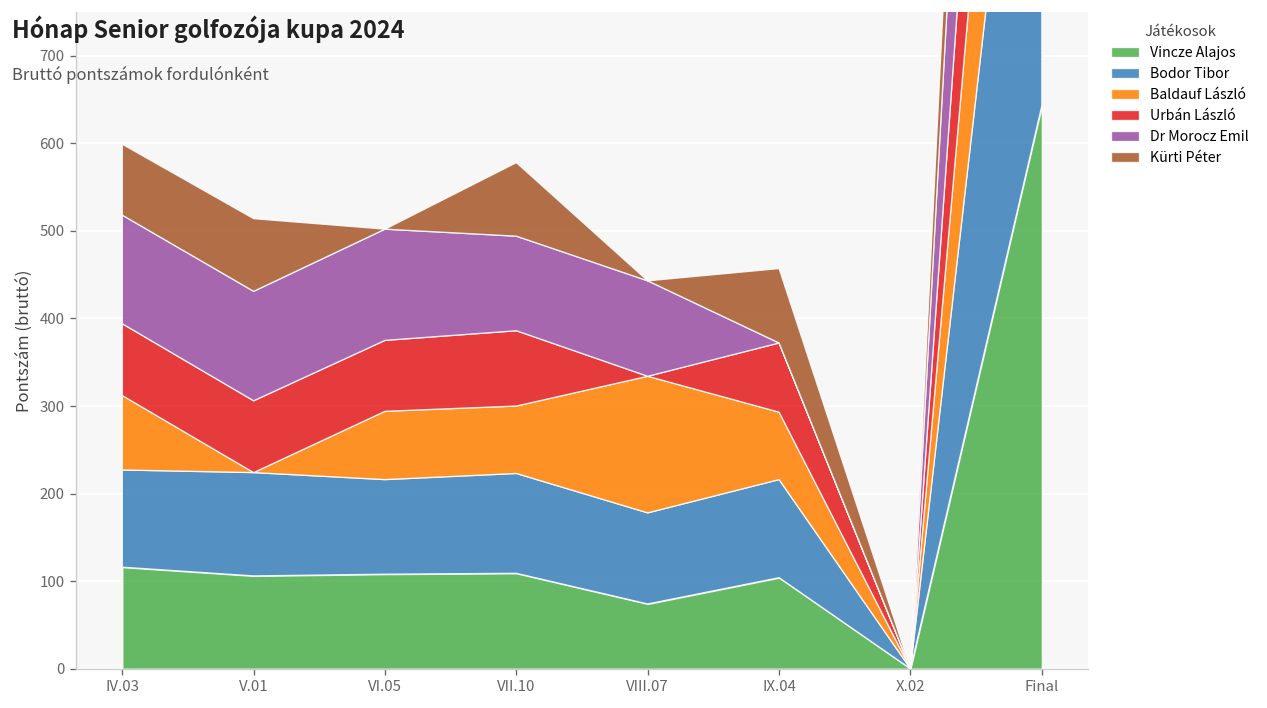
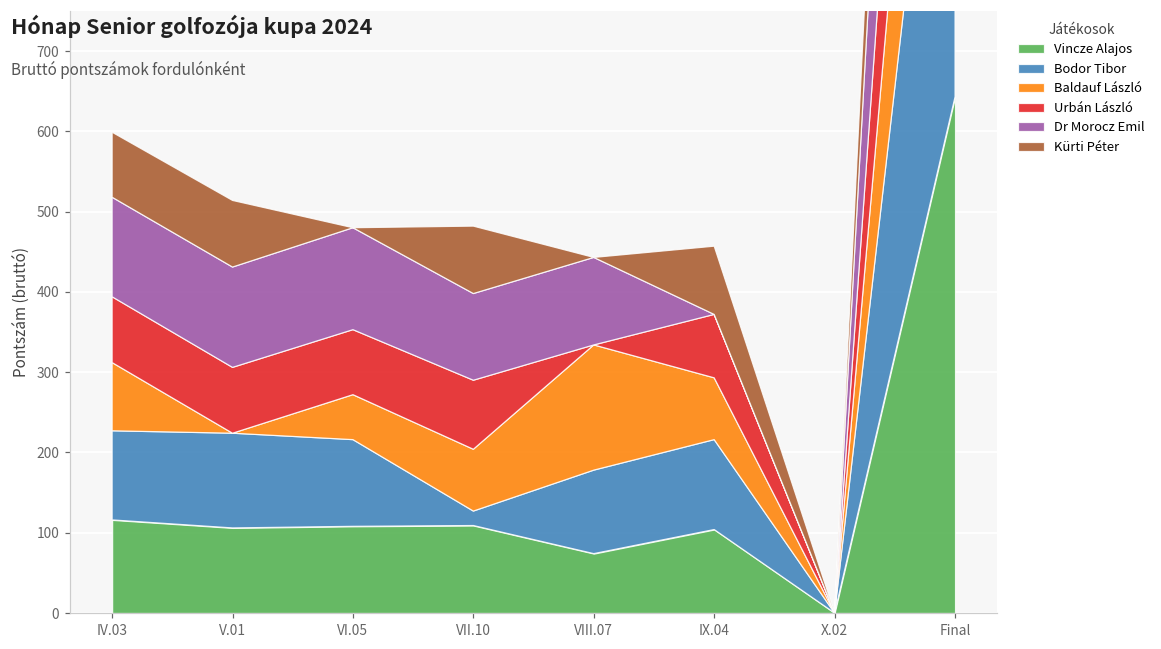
  {
    "Vincze Alajos": {
      "IV.03": 120,
      "V.01": 110,
      "VI.05": 110,
      "VII.10": 110,
      "VIII.07": 70,
      "IX.04": 100,
      "Final": 640
    },
    "Bodor Tibor": {
      "IV.03": 110,
      "VI.05": 110,
-     "VII.10": 110,
+     "VII.10": 20,
      "VIII.07": 100,
      "IX.04": 110
    },
    "Baldauf László": {
      "IV.03": 90,
-     "VI.05": 80,
+     "VI.05": 60,
      "VII.10": 80,
      "IX.04": 80
    },
    "Urbán László": {
      "IV.03": 80,
      "V.01": 80,
      "VI.05": 80,
      "VII.10": 90
    },
    "Dr Morocz Emil": {
      "IV.03": 120,
      "V.01": 130,
      "VII.10": 110
    },
    "Kürti Péter": {
      "IV.03": 80,
      "V.01": 80,
      "VII.10": 80,
      "IX.04": 90
    }
  }
